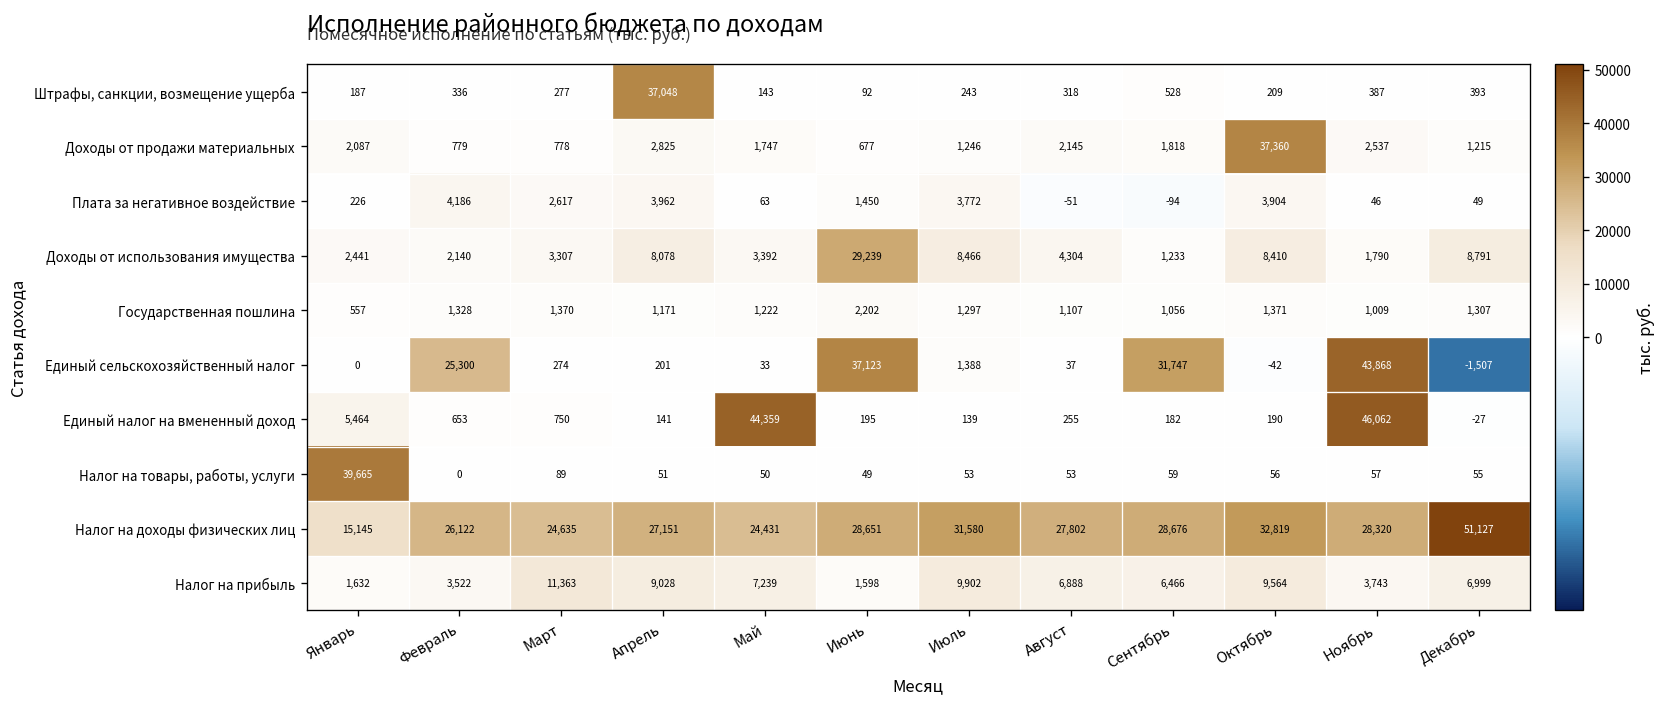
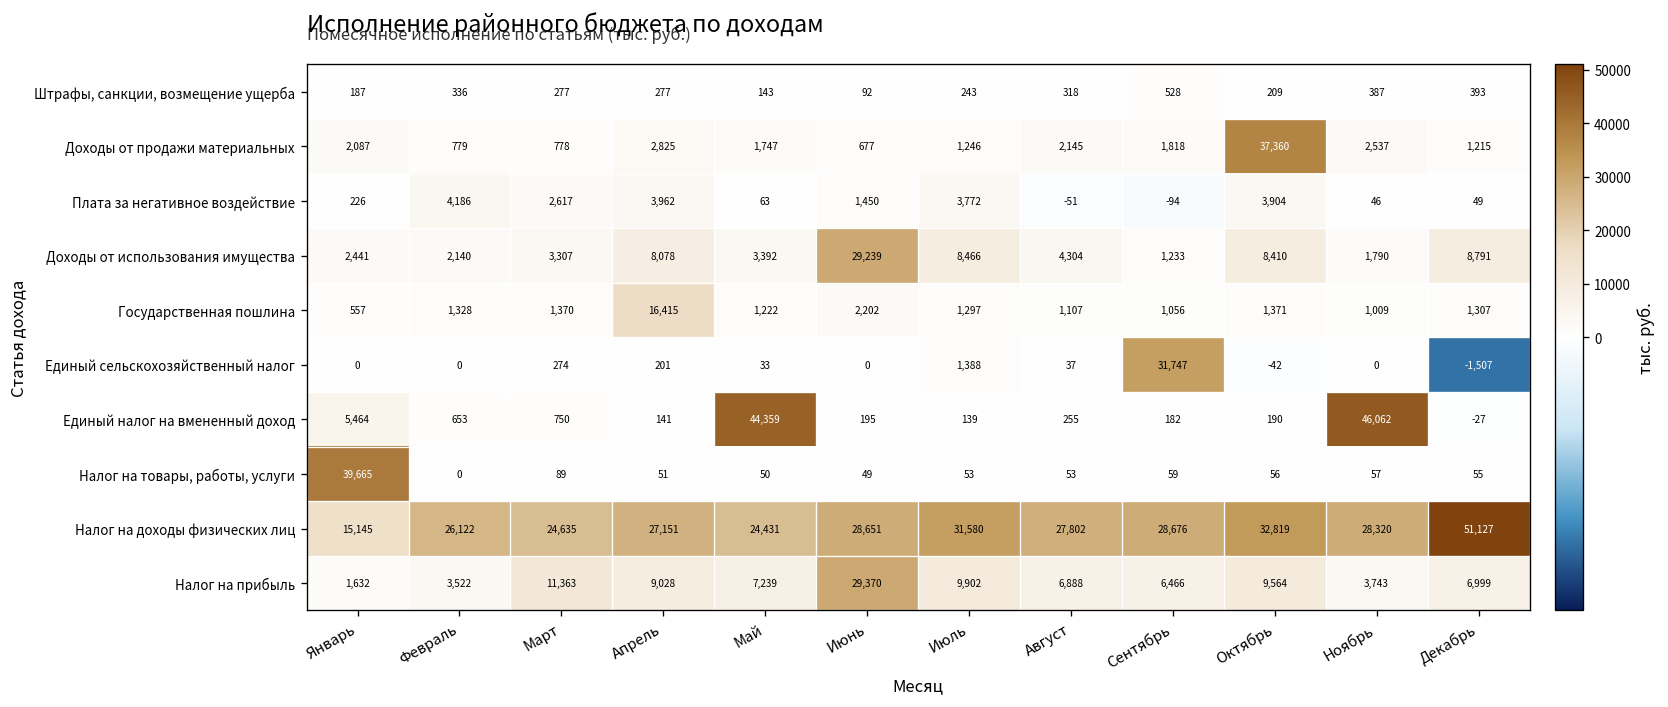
  {
    "Штрафы, санкции, возмещение ущерба": {
      "Январь": "187",
      "Февраль": "336",
      "Март": "277",
-     "Апрель": "37,048",
+     "Апрель": "277",
      "Май": "143",
      "Июнь": "92",
      "Июль": "243",
      "Август": "318",
      "Сентябрь": "528",
      "Октябрь": "209",
      "Ноябрь": "387",
      "Декабрь": "393"
    },
    "Доходы от продажи материальных": {
      "Январь": "2,087",
      "Февраль": "779",
      "Март": "778",
      "Апрель": "2,825",
      "Май": "1,747",
      "Июнь": "677",
      "Июль": "1,246",
      "Август": "2,145",
      "Сентябрь": "1,818",
      "Октябрь": "37,360",
      "Ноябрь": "2,537",
      "Декабрь": "1,215"
    },
    "Плата за негативное воздействие": {
      "Январь": "226",
      "Февраль": "4,186",
      "Март": "2,617",
      "Апрель": "3,962",
      "Май": "63",
      "Июнь": "1,450",
      "Июль": "3,772",
      "Август": "-51",
      "Сентябрь": "-94",
      "Октябрь": "3,904",
      "Ноябрь": "46",
      "Декабрь": "49"
    },
    "Доходы от использования имущества": {
      "Январь": "2,441",
      "Февраль": "2,140",
      "Март": "3,307",
      "Апрель": "8,078",
      "Май": "3,392",
      "Июнь": "29,239",
      "Июль": "8,466",
      "Август": "4,304",
      "Сентябрь": "1,233",
      "Октябрь": "8,410",
      "Ноябрь": "1,790",
      "Декабрь": "8,791"
    },
    "Государственная пошлина": {
      "Январь": "557",
      "Февраль": "1,328",
      "Март": "1,370",
-     "Апрель": "1,171",
+     "Апрель": "16,415",
      "Май": "1,222",
      "Июнь": "2,202",
      "Июль": "1,297",
      "Август": "1,107",
      "Сентябрь": "1,056",
      "Октябрь": "1,371",
      "Ноябрь": "1,009",
      "Декабрь": "1,307"
    },
    "Единый сельскохозяйственный налог": {
      "Январь": "0",
-     "Февраль": "25,300",
+     "Февраль": "0",
      "Март": "274",
      "Апрель": "201",
      "Май": "33",
-     "Июнь": "37,123",
+     "Июнь": "0",
      "Июль": "1,388",
      "Август": "37",
      "Сентябрь": "31,747",
      "Октябрь": "-42",
-     "Ноябрь": "43,868",
+     "Ноябрь": "0",
      "Декабрь": "-1,507"
    },
    "Единый налог на вмененный доход": {
      "Январь": "5,464",
      "Февраль": "653",
      "Март": "750",
      "Апрель": "141",
      "Май": "44,359",
      "Июнь": "195",
      "Июль": "139",
      "Август": "255",
      "Сентябрь": "182",
      "Октябрь": "190",
      "Ноябрь": "46,062",
      "Декабрь": "-27"
    },
    "Налог на товары, работы, услуги": {
      "Январь": "39,665",
      "Февраль": "0",
      "Март": "89",
      "Апрель": "51",
      "Май": "50",
      "Июнь": "49",
      "Июль": "53",
      "Август": "53",
      "Сентябрь": "59",
      "Октябрь": "56",
      "Ноябрь": "57",
      "Декабрь": "55"
    },
    "Налог на доходы физических лиц": {
      "Январь": "15,145",
      "Февраль": "26,122",
      "Март": "24,635",
      "Апрель": "27,151",
      "Май": "24,431",
      "Июнь": "28,651",
      "Июль": "31,580",
      "Август": "27,802",
      "Сентябрь": "28,676",
      "Октябрь": "32,819",
      "Ноябрь": "28,320",
      "Декабрь": "51,127"
    },
    "Налог на прибыль": {
      "Январь": "1,632",
      "Февраль": "3,522",
      "Март": "11,363",
      "Апрель": "9,028",
      "Май": "7,239",
-     "Июнь": "1,598",
+     "Июнь": "29,370",
      "Июль": "9,902",
      "Август": "6,888",
      "Сентябрь": "6,466",
      "Октябрь": "9,564",
      "Ноябрь": "3,743",
      "Декабрь": "6,999"
    }
  }
